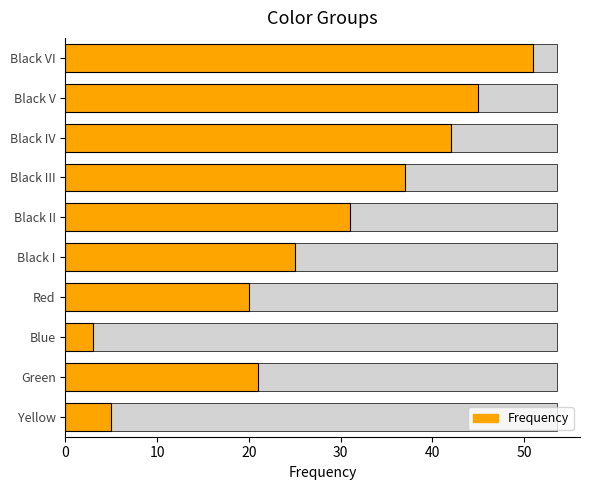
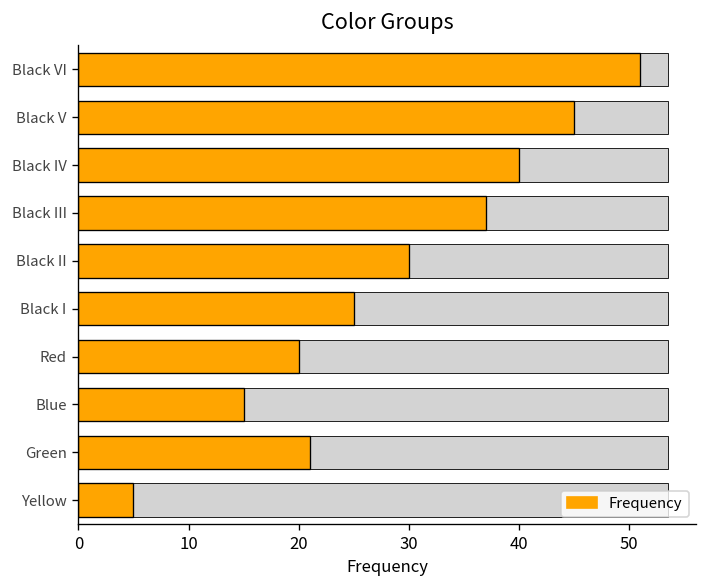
  {
    "Frequency": {
-     "Black IV": 42,
-     "Black II": 31,
-     "Blue": 3
+     "Black IV": 40,
+     "Black II": 30,
+     "Blue": 15
    }
  }
